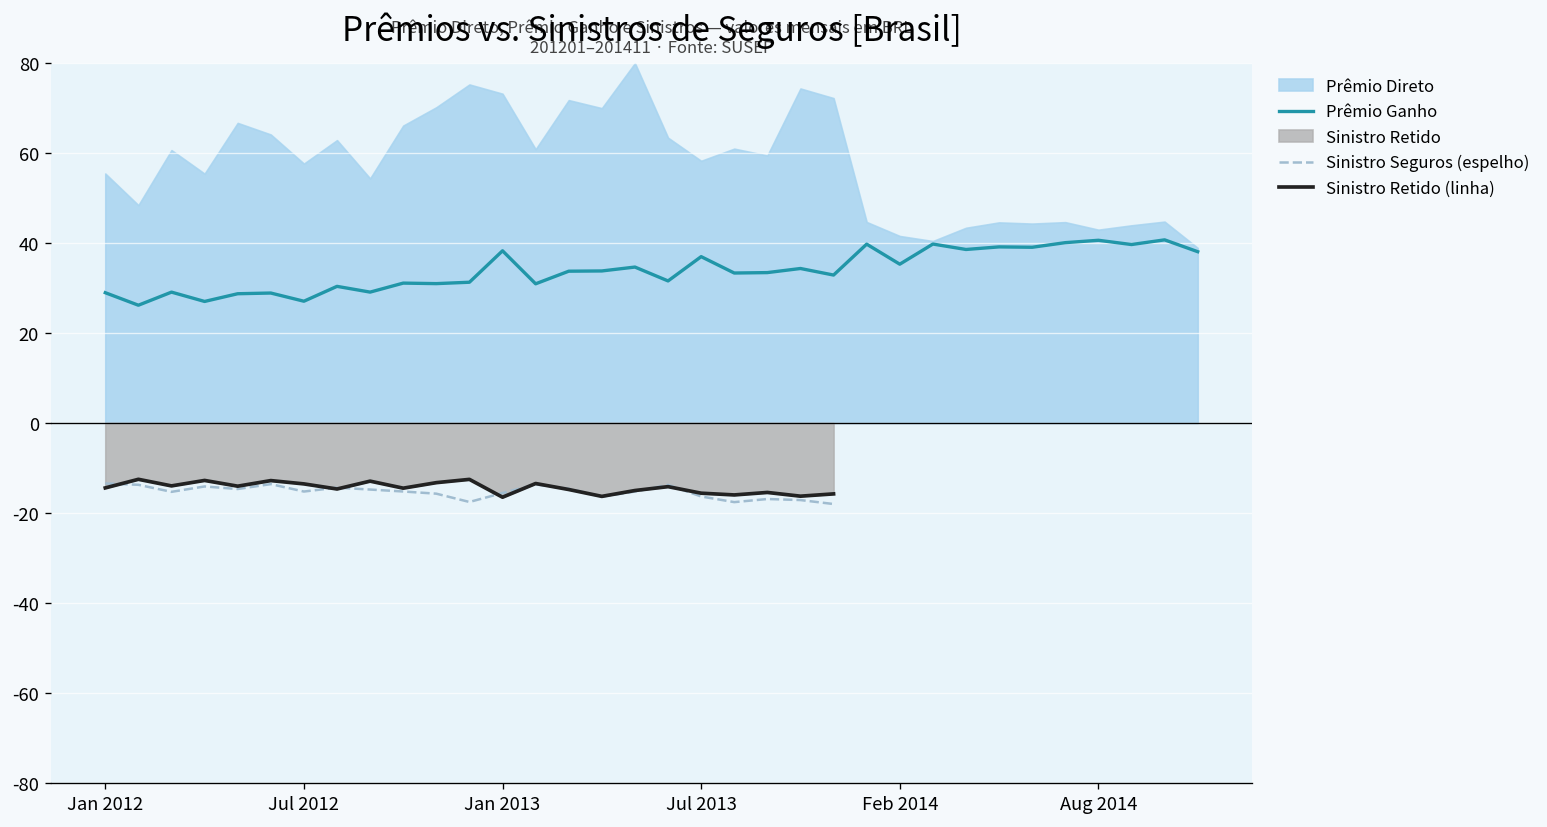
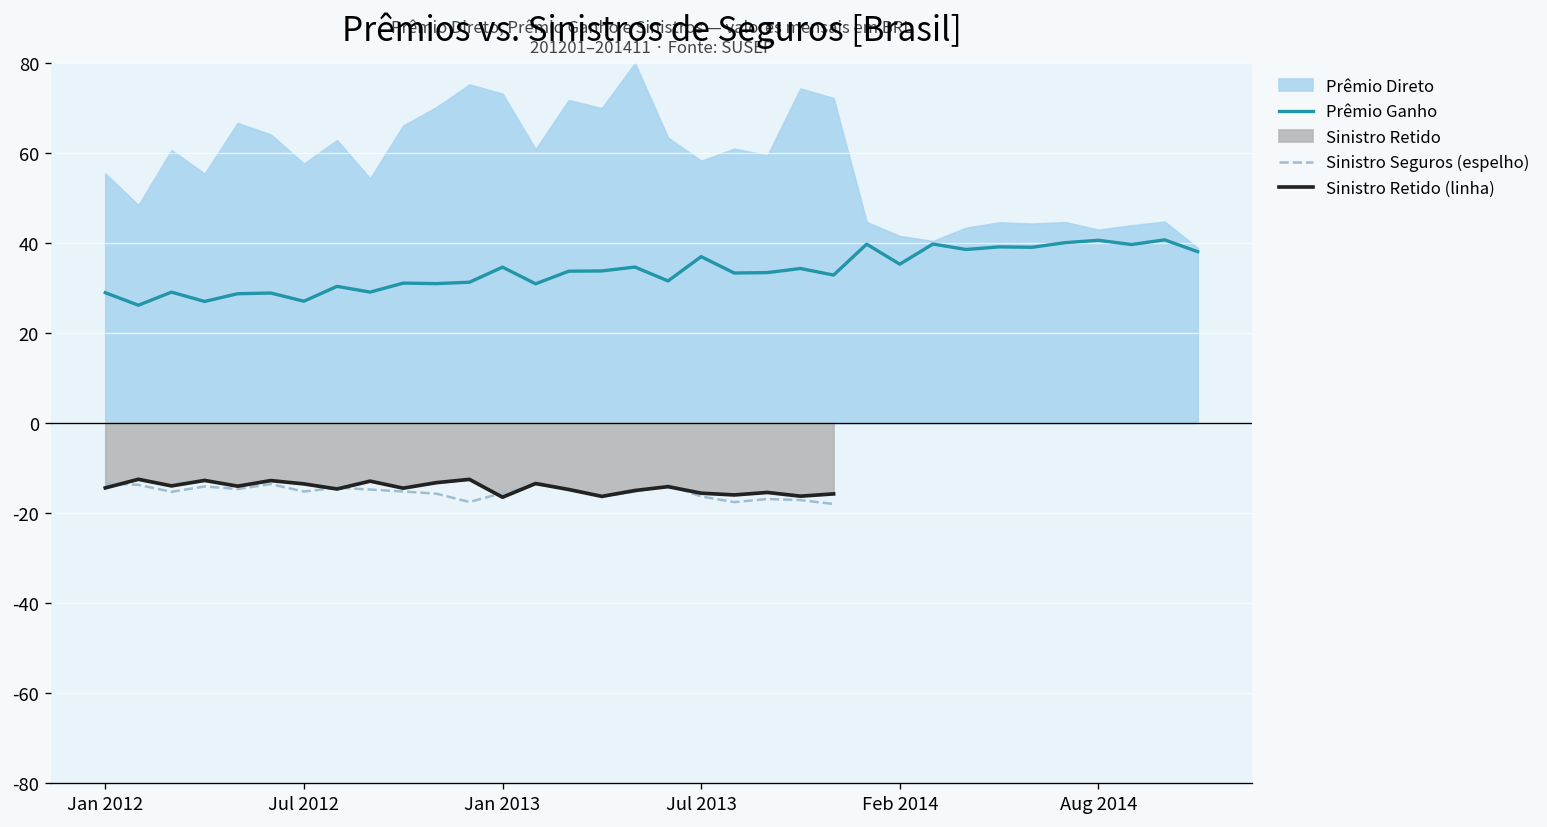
  {
    "Prêmio Ganho": {
      "Jan 2012": 29,
      "Jul 2012": 27,
-     "Jan 2013": 38,
+     "Jan 2013": 35,
      "Jul 2013": 37,
      "Feb 2014": 35,
      "Aug 2014": 41
    },
    "Sinistro Retido (linha)": {
      "Jan 2012": -14,
      "Jul 2012": -14,
      "Jan 2013": -16,
      "Jul 2013": -16
    }
  }
